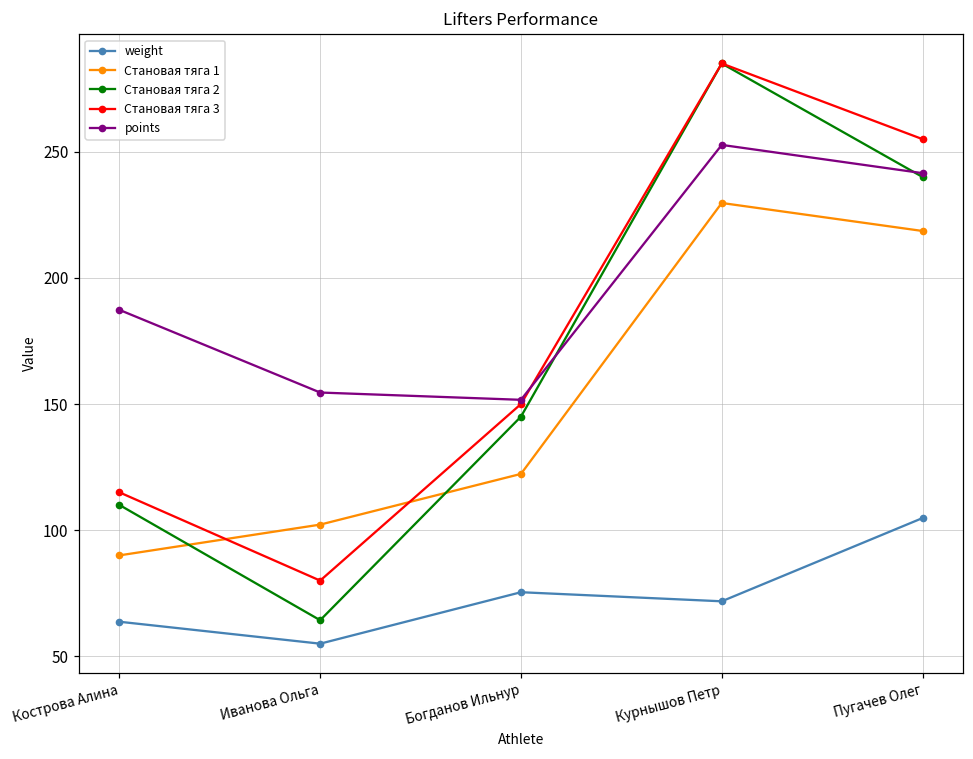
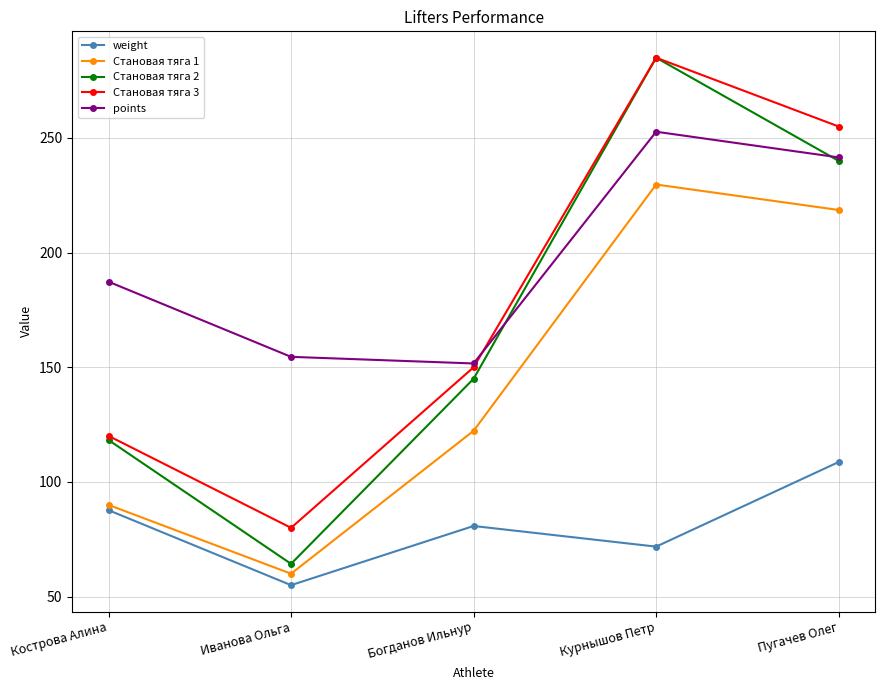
  {
    "weight": {
-     "Кострова Алина": 64,
+     "Кострова Алина": 88,
      "Иванова Ольга": 55,
-     "Богданов Ильнур": 75,
+     "Богданов Ильнур": 81,
      "Курнышов Петр": 72,
-     "Пугачев Олег": 105
+     "Пугачев Олег": 109
    },
    "Становая тяга 1": {
      "Кострова Алина": 90,
-     "Иванова Ольга": 102,
+     "Иванова Ольга": 60,
      "Богданов Ильнур": 122,
      "Курнышов Петр": 230,
      "Пугачев Олег": 219
    },
    "Становая тяга 2": {
-     "Кострова Алина": 110,
+     "Кострова Алина": 118,
      "Иванова Ольга": 64,
      "Богданов Ильнур": 145,
      "Пугачев Олег": 240
    },
    "Становая тяга 3": {
-     "Кострова Алина": 115,
+     "Кострова Алина": 120,
      "Иванова Ольга": 80,
      "Богданов Ильнур": 150,
      "Пугачев Олег": 255
    },
    "points": {
      "Кострова Алина": 187,
      "Иванова Ольга": 155,
      "Богданов Ильнур": 152,
      "Курнышов Петр": 253,
      "Пугачев Олег": 242
    }
  }
